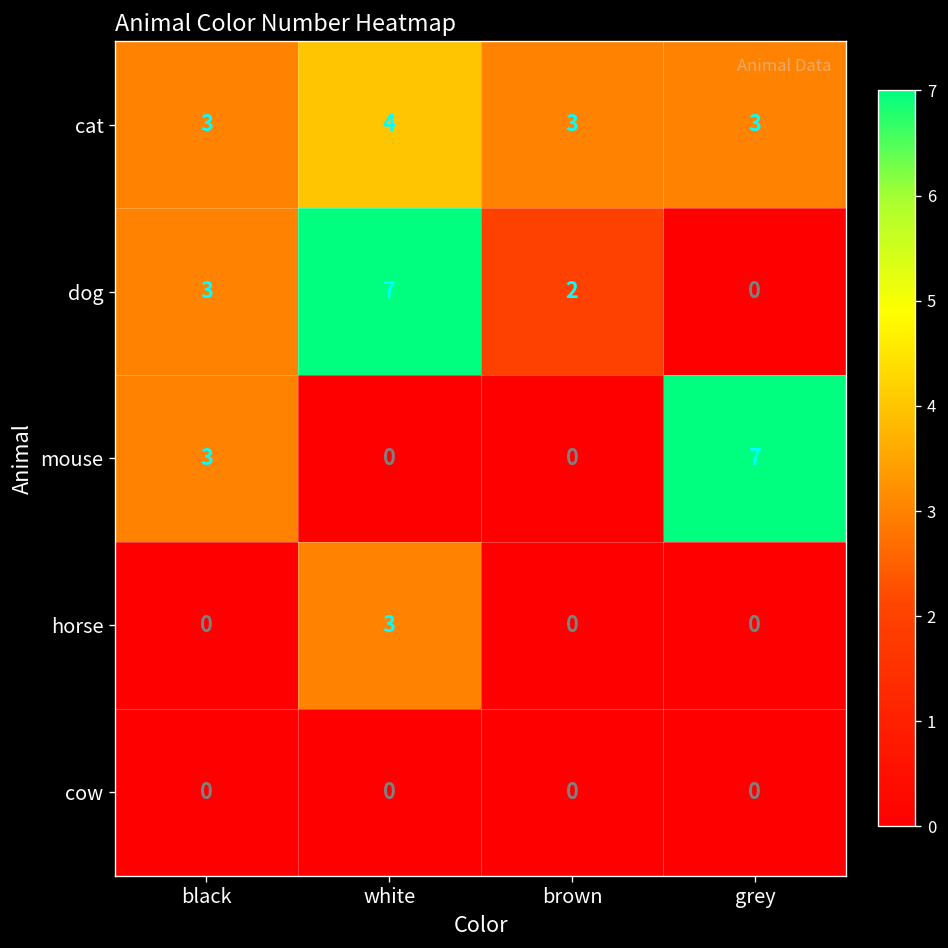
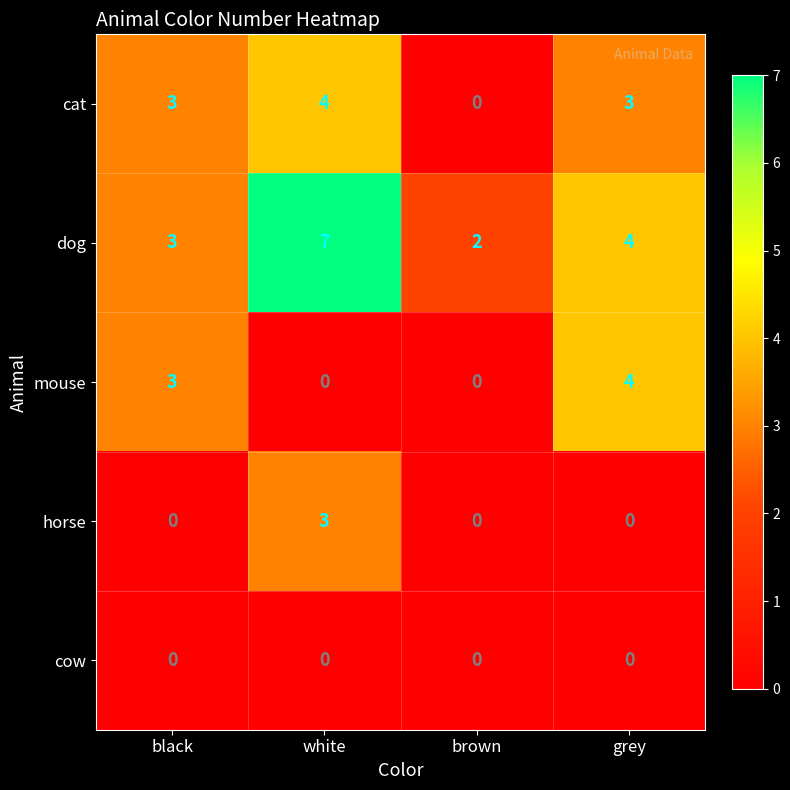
  {
    "cat": {
      "black": 3,
      "white": 4,
-     "brown": 3
+     "brown": 0
    },
    "dog": {
      "black": 3,
      "white": 7,
      "brown": 2,
-     "grey": 0
+     "grey": 4
    },
    "mouse": {
      "black": 3,
      "white": 0,
      "brown": 0,
-     "grey": 7
+     "grey": 4
    },
    "horse": {
      "black": 0,
      "white": 3,
      "brown": 0,
      "grey": 0
    },
    "cow": {
      "black": 0,
      "white": 0,
      "brown": 0,
      "grey": 0
    }
  }
